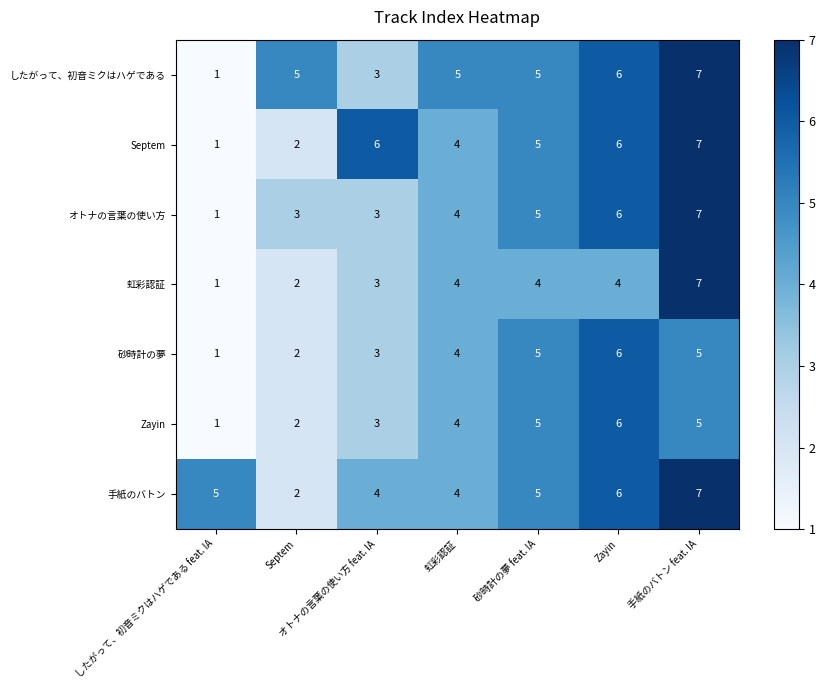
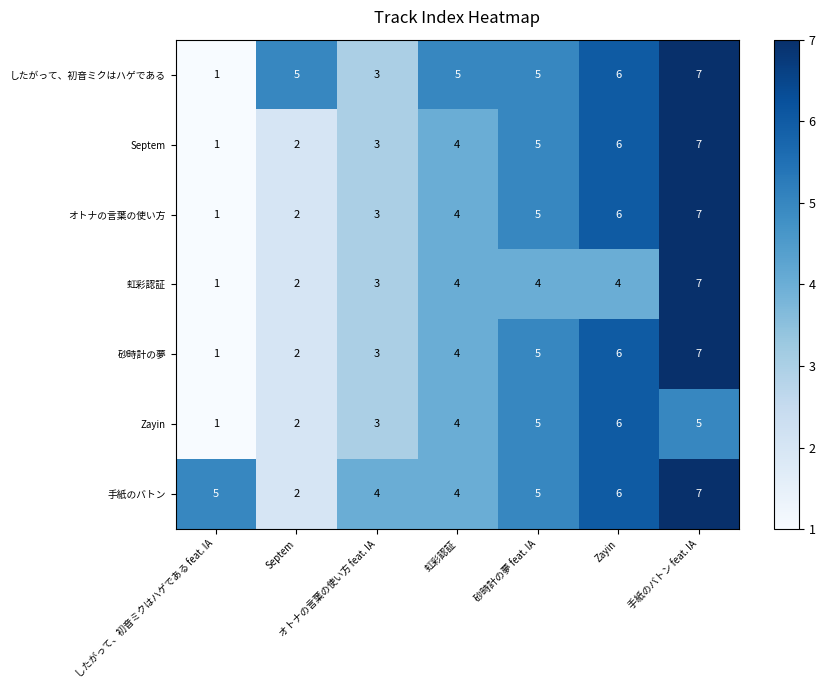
  {
    "したがって、初音ミクはハゲである": {
      "したがって、初音ミクはハゲである feat. IA": 1,
      "Septem": 5,
      "オトナの言葉の使い方 feat. IA": 3,
      "虹彩認証": 5,
      "砂時計の夢 feat. IA": 5,
      "Zayin": 6,
      "手紙のバトン feat. IA": 7
    },
    "Septem": {
      "したがって、初音ミクはハゲである feat. IA": 1,
      "Septem": 2,
-     "オトナの言葉の使い方 feat. IA": 6,
+     "オトナの言葉の使い方 feat. IA": 3,
      "虹彩認証": 4,
      "砂時計の夢 feat. IA": 5,
      "Zayin": 6,
      "手紙のバトン feat. IA": 7
    },
    "オトナの言葉の使い方": {
      "したがって、初音ミクはハゲである feat. IA": 1,
-     "Septem": 3,
+     "Septem": 2,
      "オトナの言葉の使い方 feat. IA": 3,
      "虹彩認証": 4,
      "砂時計の夢 feat. IA": 5,
      "Zayin": 6,
      "手紙のバトン feat. IA": 7
    },
    "虹彩認証": {
      "したがって、初音ミクはハゲである feat. IA": 1,
      "Septem": 2,
      "オトナの言葉の使い方 feat. IA": 3,
      "虹彩認証": 4,
      "砂時計の夢 feat. IA": 4,
      "Zayin": 4,
      "手紙のバトン feat. IA": 7
    },
    "砂時計の夢": {
      "したがって、初音ミクはハゲである feat. IA": 1,
      "Septem": 2,
      "オトナの言葉の使い方 feat. IA": 3,
      "虹彩認証": 4,
      "砂時計の夢 feat. IA": 5,
      "Zayin": 6,
-     "手紙のバトン feat. IA": 5
+     "手紙のバトン feat. IA": 7
    },
    "Zayin": {
      "したがって、初音ミクはハゲである feat. IA": 1,
      "Septem": 2,
      "オトナの言葉の使い方 feat. IA": 3,
      "虹彩認証": 4,
      "砂時計の夢 feat. IA": 5,
      "Zayin": 6,
      "手紙のバトン feat. IA": 5
    },
    "手紙のバトン": {
      "したがって、初音ミクはハゲである feat. IA": 5,
      "Septem": 2,
      "オトナの言葉の使い方 feat. IA": 4,
      "虹彩認証": 4,
      "砂時計の夢 feat. IA": 5,
      "Zayin": 6,
      "手紙のバトン feat. IA": 7
    }
  }
